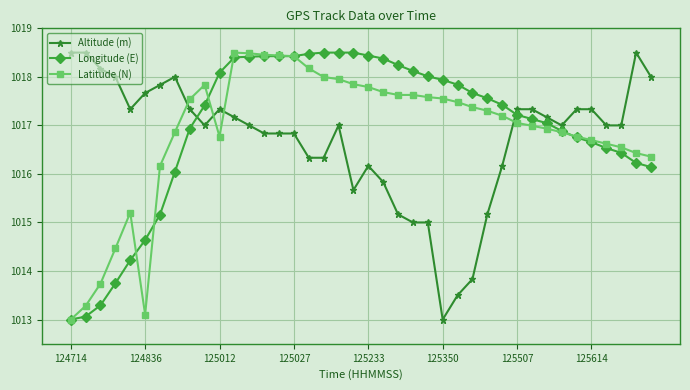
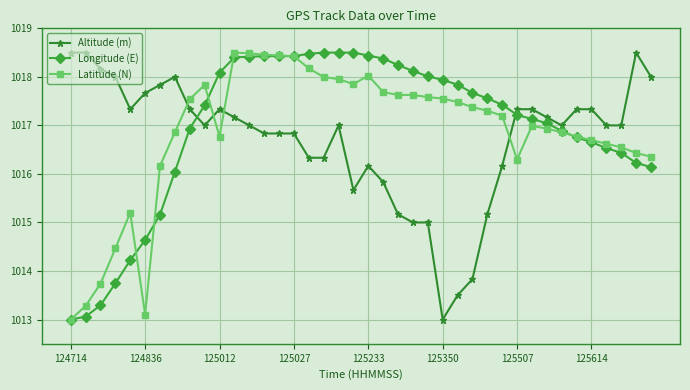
  {
    "Latitude (N)": {
      "124836": 1013.1,
      "125012": 1016.8,
-     "125233": 1017.8,
+     "125233": 1018.0,
      "125350": 1017.6,
-     "125507": 1017.1
+     "125507": 1016.3
    }
  }
